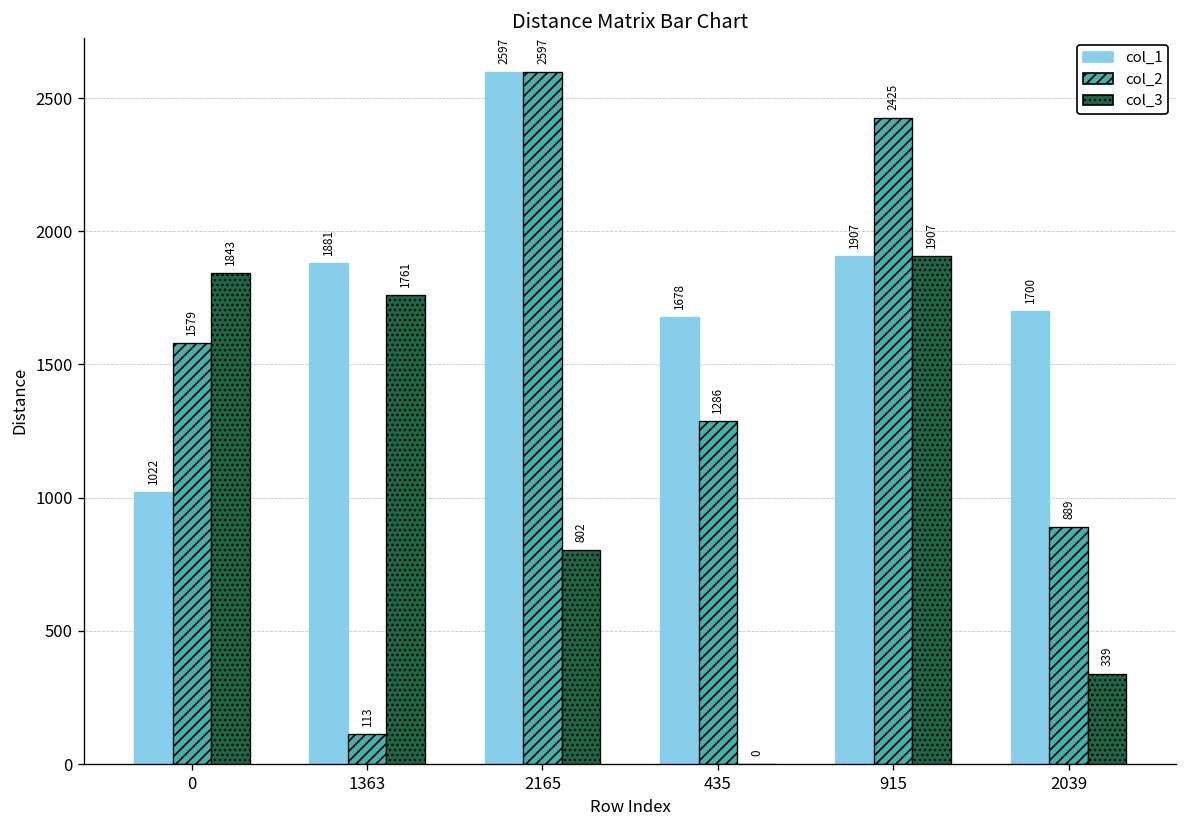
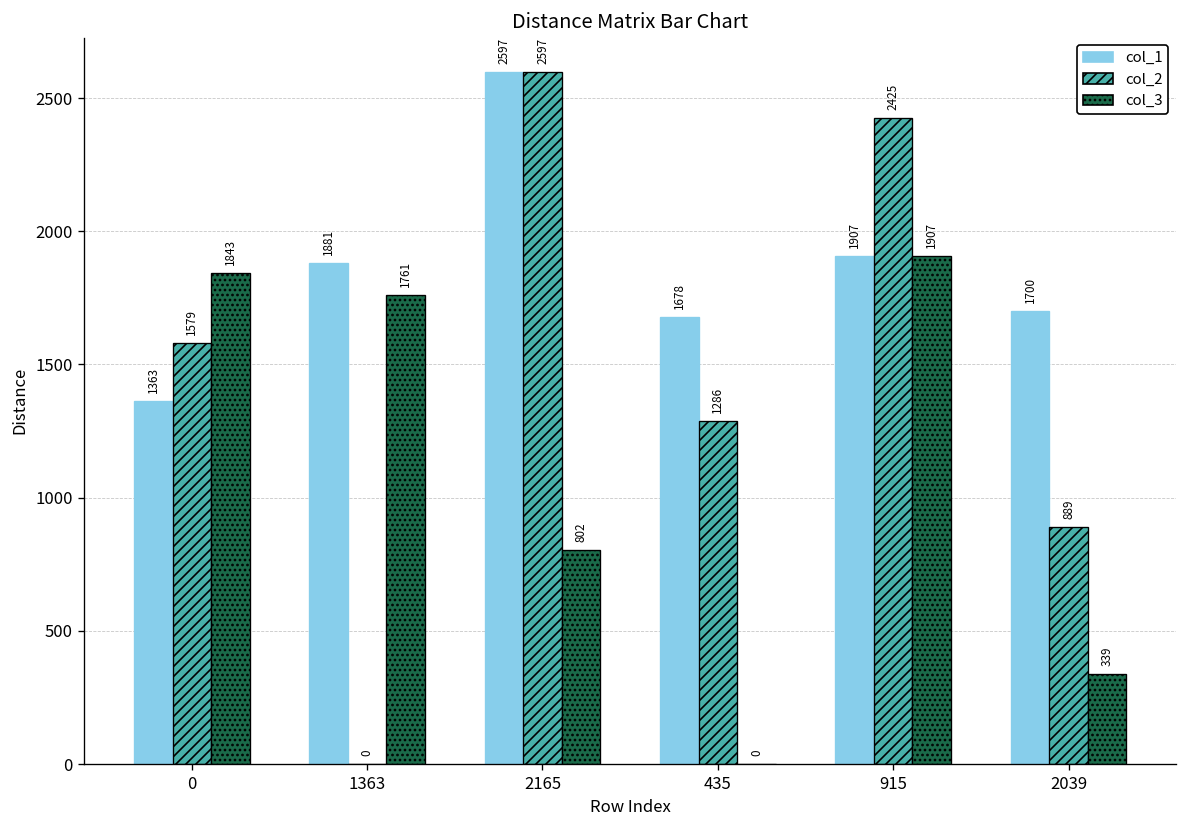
  {
    "col_1": {
-     "0": 1022,
+     "0": 1363,
      "1363": 1881,
      "2165": 2597,
      "435": 1678,
      "915": 1907,
      "2039": 1700
    },
    "col_2": {
      "0": 1579,
-     "1363": 113,
+     "1363": 0,
      "2165": 2597,
      "435": 1286,
      "915": 2425,
      "2039": 889
    },
    "col_3": {
      "0": 1843,
      "1363": 1761,
      "2165": 802,
      "435": 0,
      "915": 1907,
      "2039": 339
    }
  }
